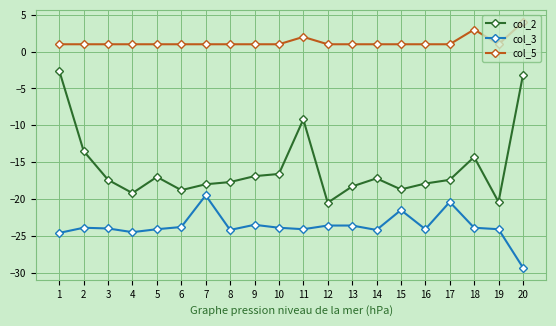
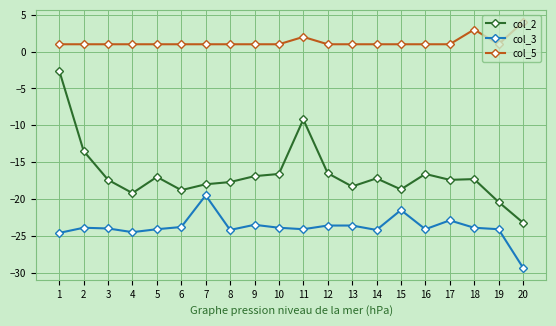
  {
    "col_2": {
      "1": -3,
      "2": -14,
      "3": -17,
      "4": -19,
      "5": -17,
      "6": -19,
      "7": -18,
      "8": -18,
      "9": -17,
      "10": -17,
      "11": -9,
-     "12": -21,
+     "12": -17,
      "13": -18,
      "14": -17,
      "15": -19,
-     "16": -18,
+     "16": -17,
      "17": -17,
-     "18": -14,
+     "18": -17,
      "19": -20,
-     "20": -3
+     "20": -23
    },
    "col_3": {
      "1": -25,
      "2": -24,
      "3": -24,
      "4": -25,
      "5": -24,
      "6": -24,
      "7": -20,
      "8": -24,
      "9": -24,
      "10": -24,
      "11": -24,
      "12": -24,
      "13": -24,
      "14": -24,
      "15": -22,
      "16": -24,
-     "17": -20,
+     "17": -23,
      "18": -24,
      "19": -24,
      "20": -29
    },
    "col_5": {
      "1": 1,
      "2": 1,
      "3": 1,
      "4": 1,
      "5": 1,
      "6": 1,
      "7": 1,
      "8": 1,
      "9": 1,
      "10": 1,
      "11": 2,
      "12": 1,
      "13": 1,
      "14": 1,
      "15": 1,
      "16": 1,
      "17": 1,
      "18": 3
    }
  }
